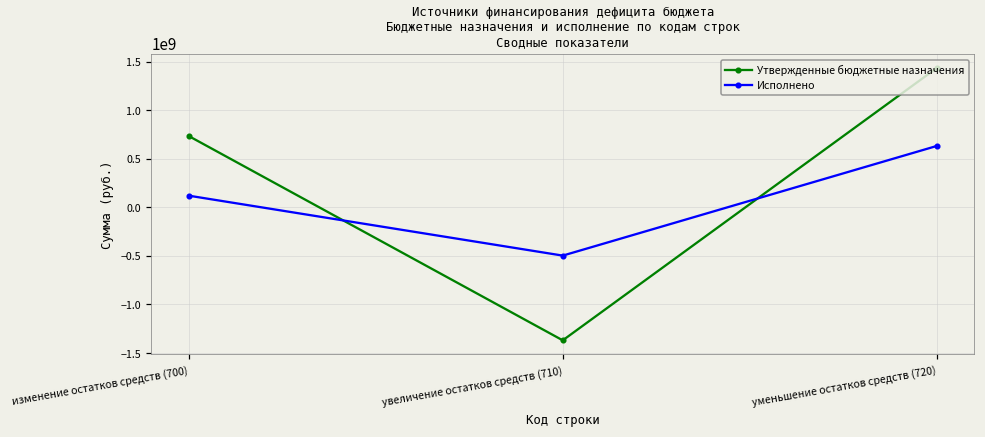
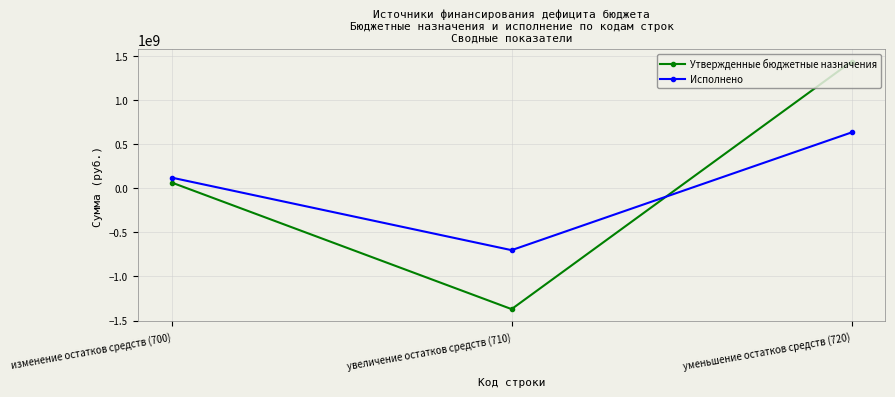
  {
    "Утвержденные бюджетные назначения": {
-     "изменение остатков средств (700)": 700000000,
+     "изменение остатков средств (700)": 100000000,
      "увеличение остатков средств (710)": -1400000000
    },
    "Исполнено": {
      "изменение остатков средств (700)": 100000000,
-     "увеличение остатков средств (710)": -500000000,
+     "увеличение остатков средств (710)": -700000000,
      "уменьшение остатков средств (720)": 600000000
    }
  }
